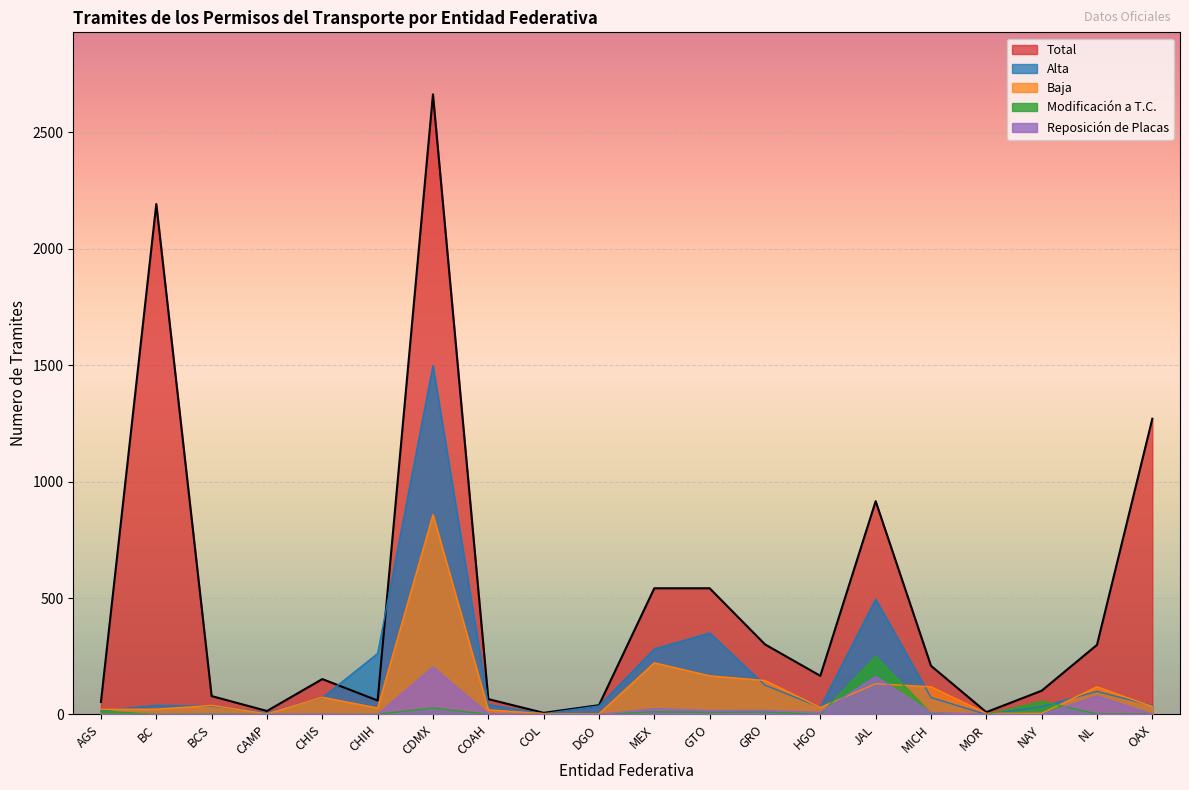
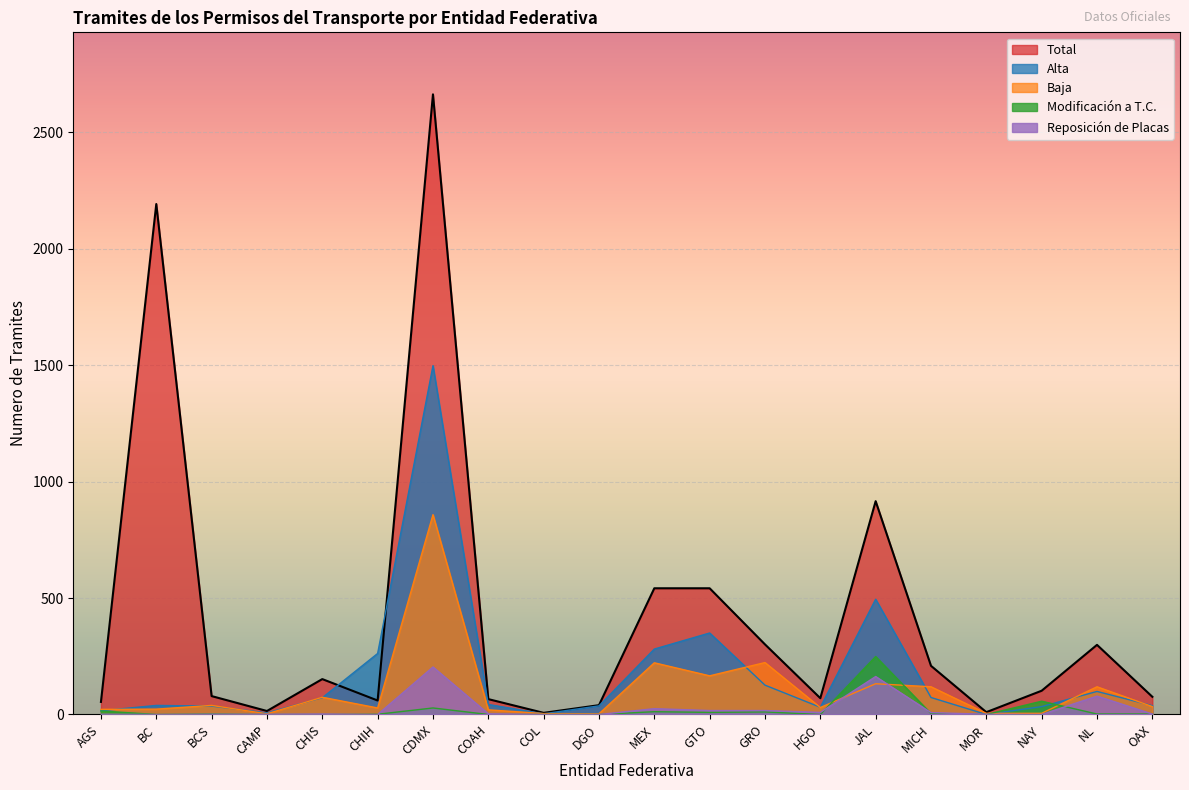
  {
    "Total": {
      "AGS": 50,
      "BC": 2190,
      "BCS": 80,
      "CHIS": 150,
      "CHIH": 60,
      "CDMX": 2660,
      "COAH": 70,
      "MEX": 540,
      "GTO": 540,
      "GRO": 300,
-     "HGO": 170,
+     "HGO": 70,
      "JAL": 920,
      "MICH": 210,
      "NAY": 100,
      "NL": 300,
-     "OAX": 1270
+     "OAX": 80
    },
    "Alta": {
      "BC": 40,
      "CHIH": 260,
      "CDMX": 1500,
      "COAH": 40,
      "MEX": 280,
      "GTO": 350,
      "GRO": 130,
      "JAL": 500,
      "MICH": 70,
      "NAY": 30,
      "NL": 100
    },
    "Baja": {
      "BC": 20,
      "CHIH": 30,
      "CDMX": 860,
      "COAH": 20,
      "MEX": 220,
      "GTO": 170,
-     "GRO": 150,
+     "GRO": 220,
      "JAL": 130,
      "MICH": 120,
      "NL": 120
    },
    "Modificación a T.C.": {
      "CDMX": 30,
      "MEX": 10,
      "JAL": 250,
      "NAY": 60,
      "NL": 0
    },
    "Reposición de Placas": {
      "AGS": 0,
      "CDMX": 200,
      "MEX": 30,
      "JAL": 160,
      "NL": 80
    }
  }
